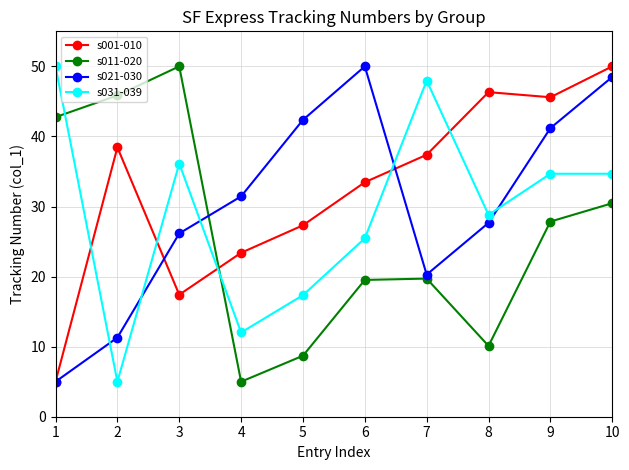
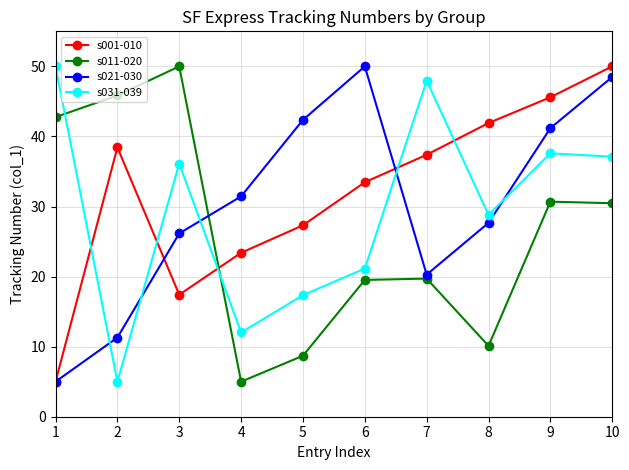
  {
    "s001-010": {
      "2": 38,
      "3": 17,
      "4": 23,
      "5": 27,
      "6": 33,
      "7": 37,
-     "8": 46,
+     "8": 42,
      "9": 46,
      "10": 50
    },
    "s011-020": {
      "1": 43,
      "3": 50,
      "4": 5,
      "5": 9,
      "6": 20,
      "7": 20,
      "8": 10,
-     "9": 28,
+     "9": 31,
      "10": 30
    },
    "s021-030": {
      "2": 11,
      "3": 26,
      "4": 31,
      "5": 42,
      "6": 50,
      "7": 20,
      "8": 28,
      "9": 41,
      "10": 48
    },
    "s031-039": {
      "1": 50,
      "2": 5,
      "3": 36,
      "4": 12,
      "5": 17,
-     "6": 25,
+     "6": 21,
      "7": 48,
      "8": 29,
-     "9": 35,
-     "10": 35
+     "9": 38,
+     "10": 37
    }
  }
